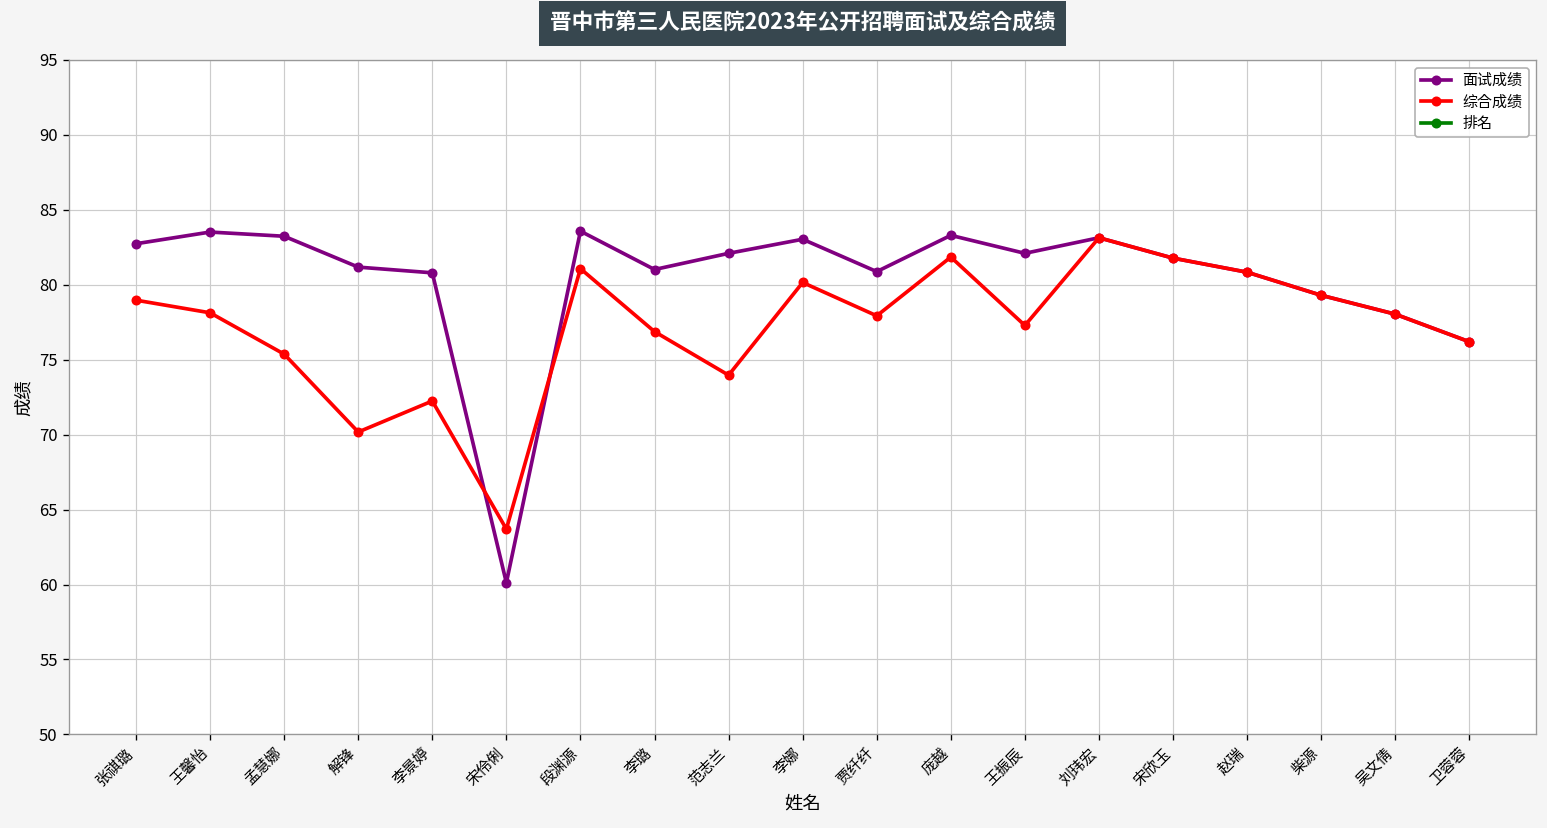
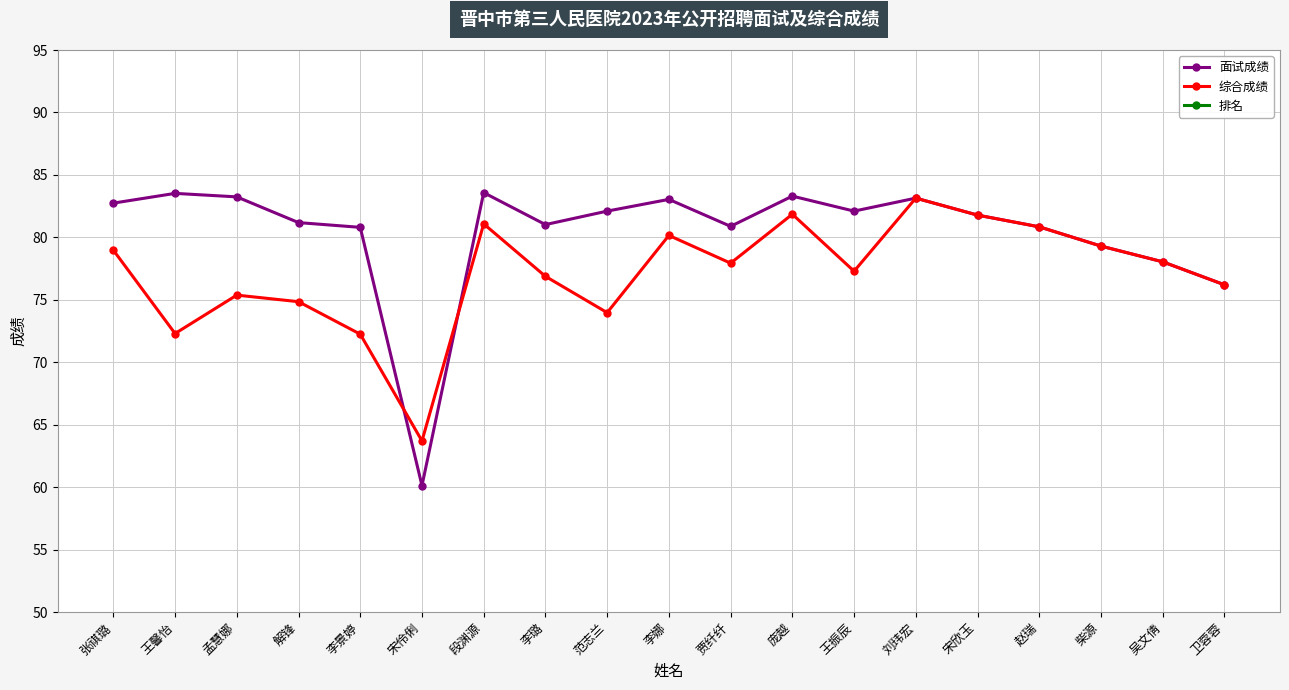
  {
    "面试成绩": {
      "张祺璐": 82.7,
      "王馨怡": 83.5,
      "孟慧娜": 83.2,
      "解锋": 81.2,
      "李景婷": 80.8,
      "宋伶俐": 60.1,
      "段渊源": 83.6,
      "李璐": 81.0,
      "范志兰": 82.1,
      "李娜": 83.0,
      "贾纤纤": 80.9,
      "庞越": 83.3,
      "王振辰": 82.1
    },
    "综合成绩": {
      "张祺璐": 79.0,
-     "王馨怡": 78.1,
+     "王馨怡": 72.3,
      "孟慧娜": 75.4,
-     "解锋": 70.2,
+     "解锋": 74.8,
      "李景婷": 72.2,
      "宋伶俐": 63.7,
      "段渊源": 81.1,
      "李璐": 76.9,
      "范志兰": 74.0,
      "李娜": 80.2,
      "贾纤纤": 77.9,
      "庞越": 81.9,
      "王振辰": 77.3
    }
  }
